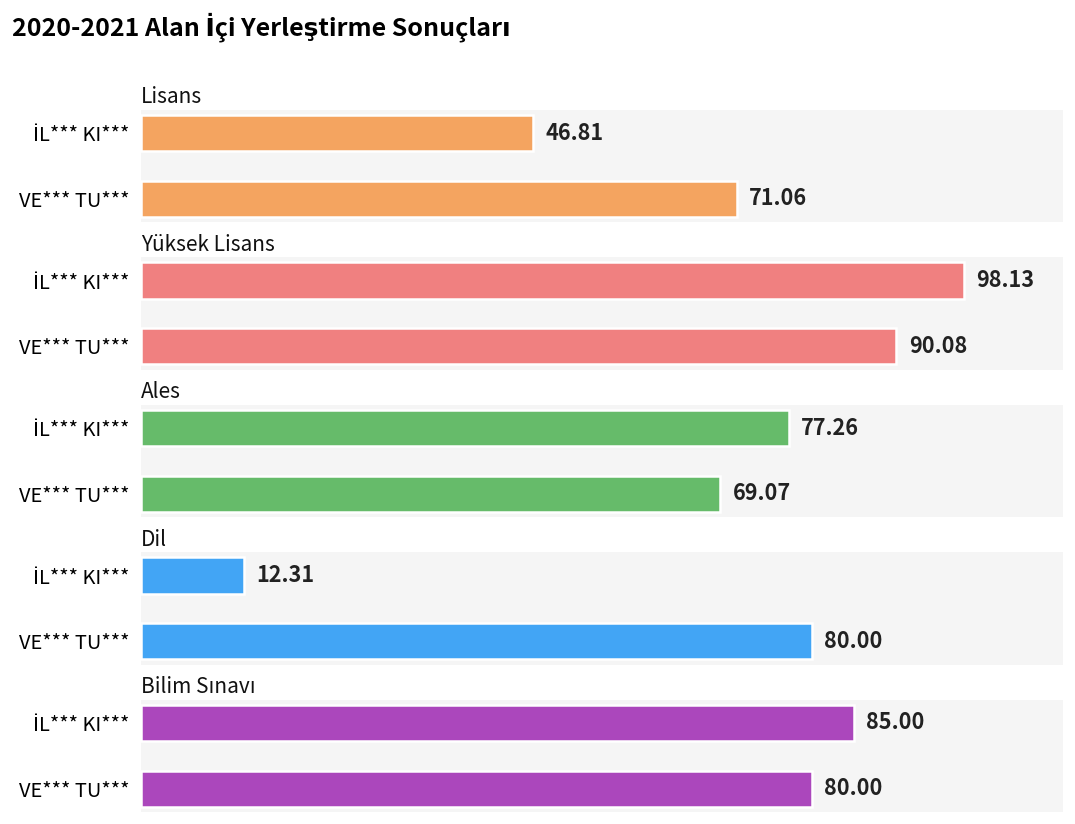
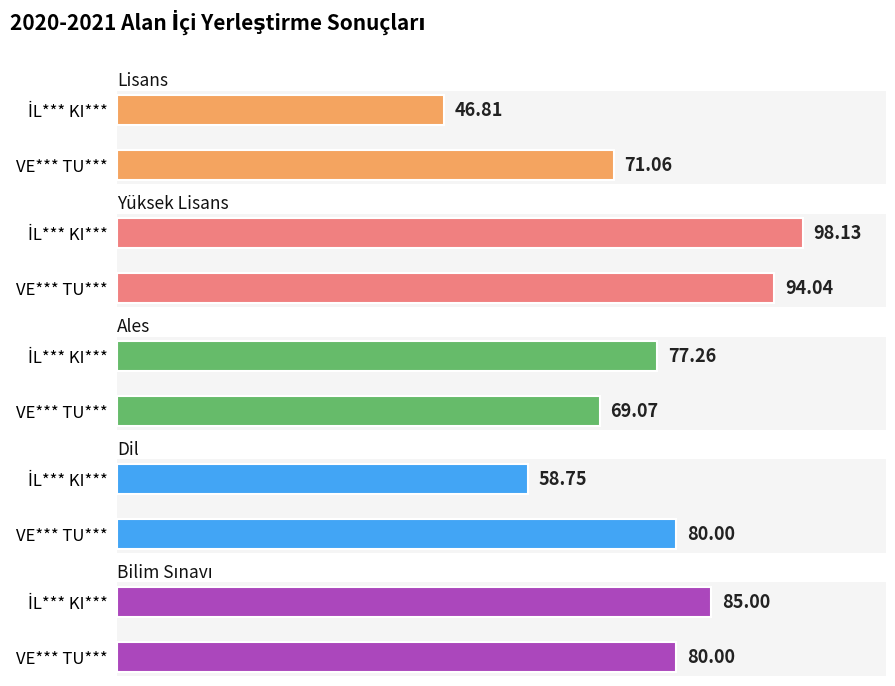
  {
    "Lisans": {
      "İL*** KI***": 46.81,
      "VE*** TU***": 71.06
    },
    "Yüksek Lisans": {
      "İL*** KI***": 98.13,
-     "VE*** TU***": 90.08
+     "VE*** TU***": 94.04
    },
    "Ales": {
      "İL*** KI***": 77.26,
      "VE*** TU***": 69.07
    },
    "Dil": {
-     "İL*** KI***": 12.31,
+     "İL*** KI***": 58.75,
      "VE*** TU***": 80.00
    },
    "Bilim Sınavı": {
      "İL*** KI***": 85.00,
      "VE*** TU***": 80.00
    }
  }
